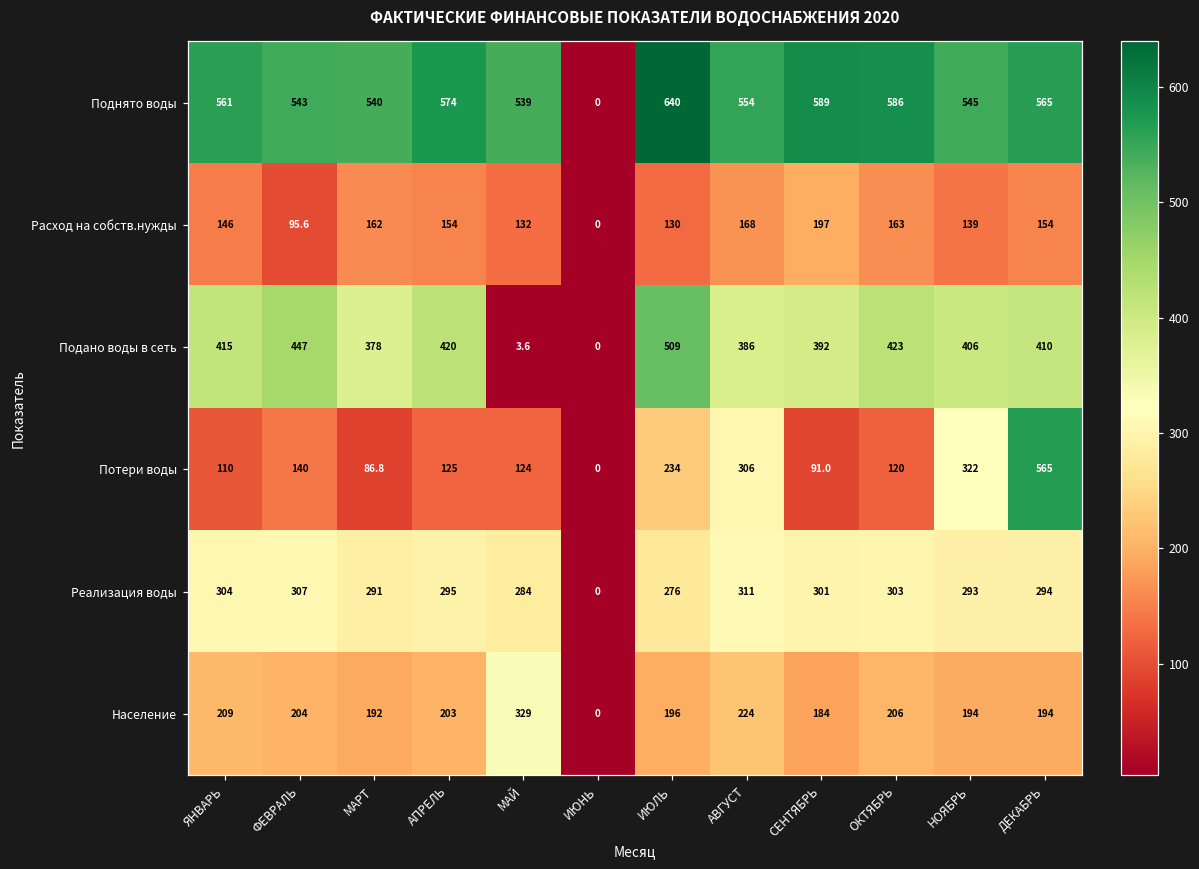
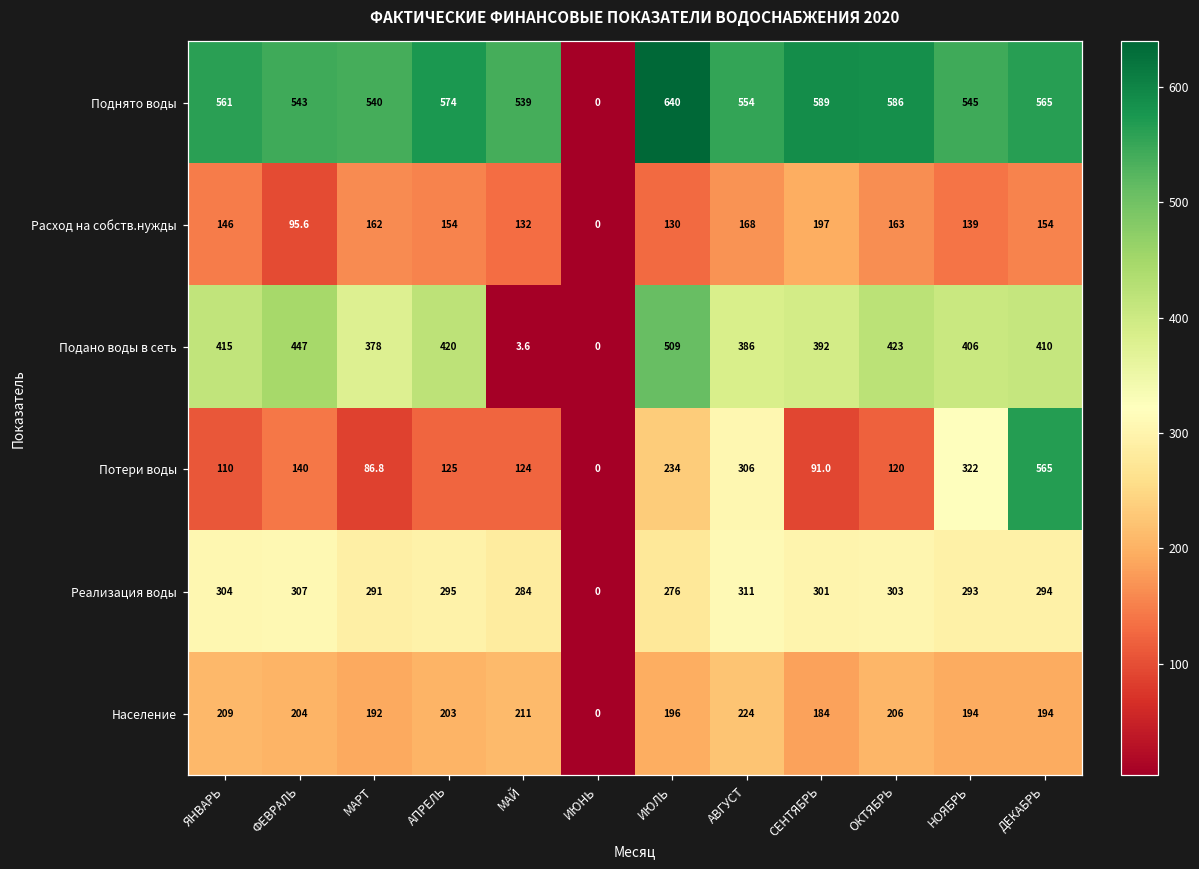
  {
    "Поднято воды": {
      "ЯНВАРЬ": 561,
      "ФЕВРАЛЬ": 543,
      "МАРТ": 540,
      "АПРЕЛЬ": 574,
      "МАЙ": 539,
      "ИЮНЬ": 0,
      "ИЮЛЬ": 640,
      "АВГУСТ": 554,
      "СЕНТЯБРЬ": 589,
      "ОКТЯБРЬ": 586,
      "НОЯБРЬ": 545,
      "ДЕКАБРЬ": 565
    },
    "Расход на собств.нужды": {
      "ЯНВАРЬ": 146,
      "ФЕВРАЛЬ": 95.6,
      "МАРТ": 162,
      "АПРЕЛЬ": 154,
      "МАЙ": 132,
      "ИЮНЬ": 0,
      "ИЮЛЬ": 130,
      "АВГУСТ": 168,
      "СЕНТЯБРЬ": 197,
      "ОКТЯБРЬ": 163,
      "НОЯБРЬ": 139,
      "ДЕКАБРЬ": 154
    },
    "Подано воды в сеть": {
      "ЯНВАРЬ": 415,
      "ФЕВРАЛЬ": 447,
      "МАРТ": 378,
      "АПРЕЛЬ": 420,
      "МАЙ": 3.6,
      "ИЮНЬ": 0,
      "ИЮЛЬ": 509,
      "АВГУСТ": 386,
      "СЕНТЯБРЬ": 392,
      "ОКТЯБРЬ": 423,
      "НОЯБРЬ": 406,
      "ДЕКАБРЬ": 410
    },
    "Потери воды": {
      "ЯНВАРЬ": 110,
      "ФЕВРАЛЬ": 140,
      "МАРТ": 86.8,
      "АПРЕЛЬ": 125,
      "МАЙ": 124,
      "ИЮНЬ": 0,
      "ИЮЛЬ": 234,
      "АВГУСТ": 306,
      "СЕНТЯБРЬ": 91.0,
      "ОКТЯБРЬ": 120,
      "НОЯБРЬ": 322,
      "ДЕКАБРЬ": 565
    },
    "Реализация воды": {
      "ЯНВАРЬ": 304,
      "ФЕВРАЛЬ": 307,
      "МАРТ": 291,
      "АПРЕЛЬ": 295,
      "МАЙ": 284,
      "ИЮНЬ": 0,
      "ИЮЛЬ": 276,
      "АВГУСТ": 311,
      "СЕНТЯБРЬ": 301,
      "ОКТЯБРЬ": 303,
      "НОЯБРЬ": 293,
      "ДЕКАБРЬ": 294
    },
    "Население": {
      "ЯНВАРЬ": 209,
      "ФЕВРАЛЬ": 204,
      "МАРТ": 192,
      "АПРЕЛЬ": 203,
-     "МАЙ": 329,
+     "МАЙ": 211,
      "ИЮНЬ": 0,
      "ИЮЛЬ": 196,
      "АВГУСТ": 224,
      "СЕНТЯБРЬ": 184,
      "ОКТЯБРЬ": 206,
      "НОЯБРЬ": 194,
      "ДЕКАБРЬ": 194
    }
  }
